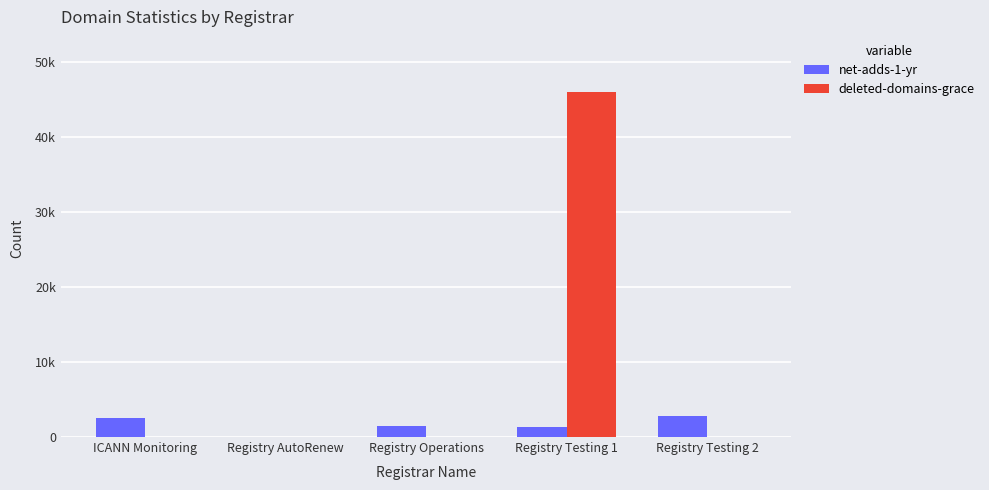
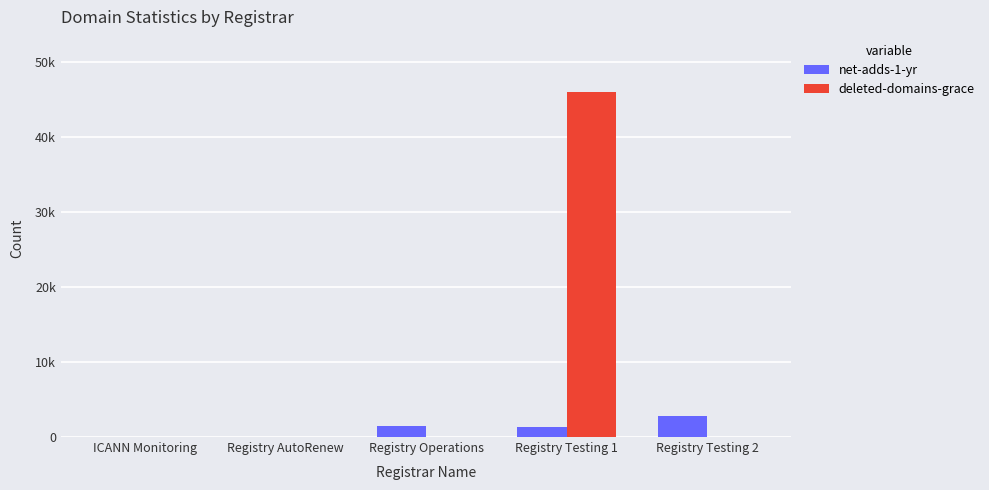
  {
    "net-adds-1-yr": {
-     "ICANN Monitoring": 3000,
+     "ICANN Monitoring": 0,
      "Registry AutoRenew": 0,
      "Registry Operations": 2000,
      "Registry Testing 1": 1000,
      "Registry Testing 2": 3000
    },
    "deleted-domains-grace": {
      "ICANN Monitoring": 0,
      "Registry AutoRenew": 0,
      "Registry Operations": 0,
      "Registry Testing 1": 46000,
      "Registry Testing 2": 0
    }
  }
